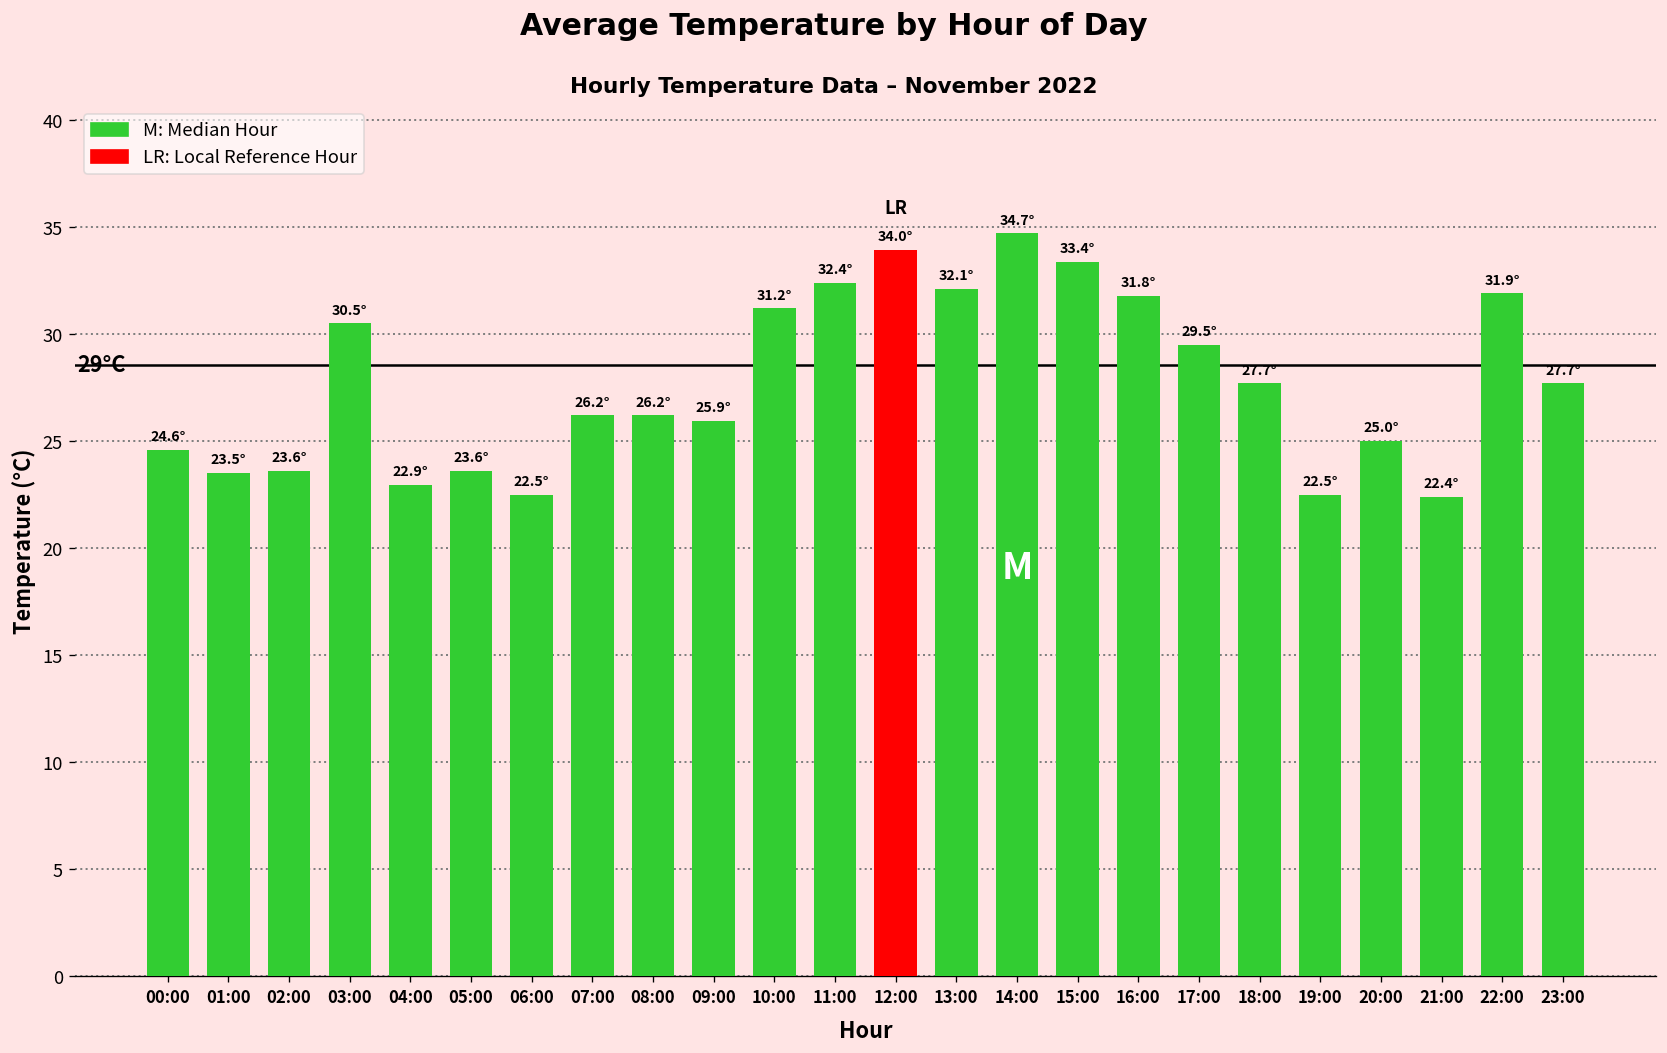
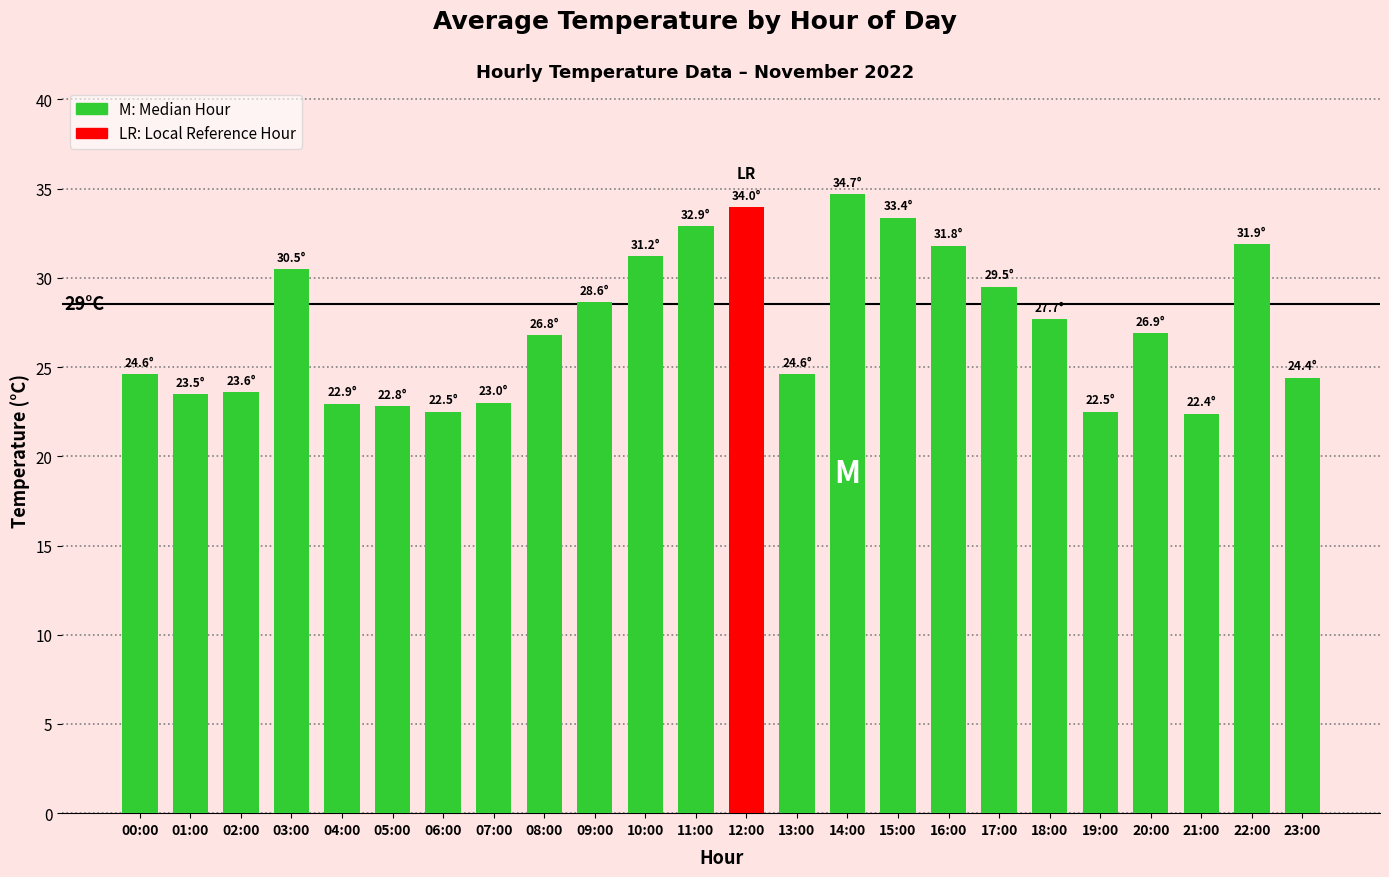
  {
    "00:00": "24.6°",
    "01:00": "23.5°",
    "02:00": "23.6°",
    "03:00": "30.5°",
    "04:00": "22.9°",
-   "05:00": "23.6°",
+   "05:00": "22.8°",
    "06:00": "22.5°",
-   "07:00": "26.2°",
-   "08:00": "26.2°",
-   "09:00": "25.9°",
+   "07:00": "23.0°",
+   "08:00": "26.8°",
+   "09:00": "28.6°",
    "10:00": "31.2°",
-   "11:00": "32.4°",
+   "11:00": "32.9°",
    "12:00": "34.0°",
-   "13:00": "32.1°",
+   "13:00": "24.6°",
    "14:00": "34.7°",
    "15:00": "33.4°",
    "16:00": "31.8°",
    "17:00": "29.5°",
    "18:00": "27.7°",
    "19:00": "22.5°",
-   "20:00": "25.0°",
+   "20:00": "26.9°",
    "21:00": "22.4°",
    "22:00": "31.9°",
-   "23:00": "27.7°"
+   "23:00": "24.4°"
  }
